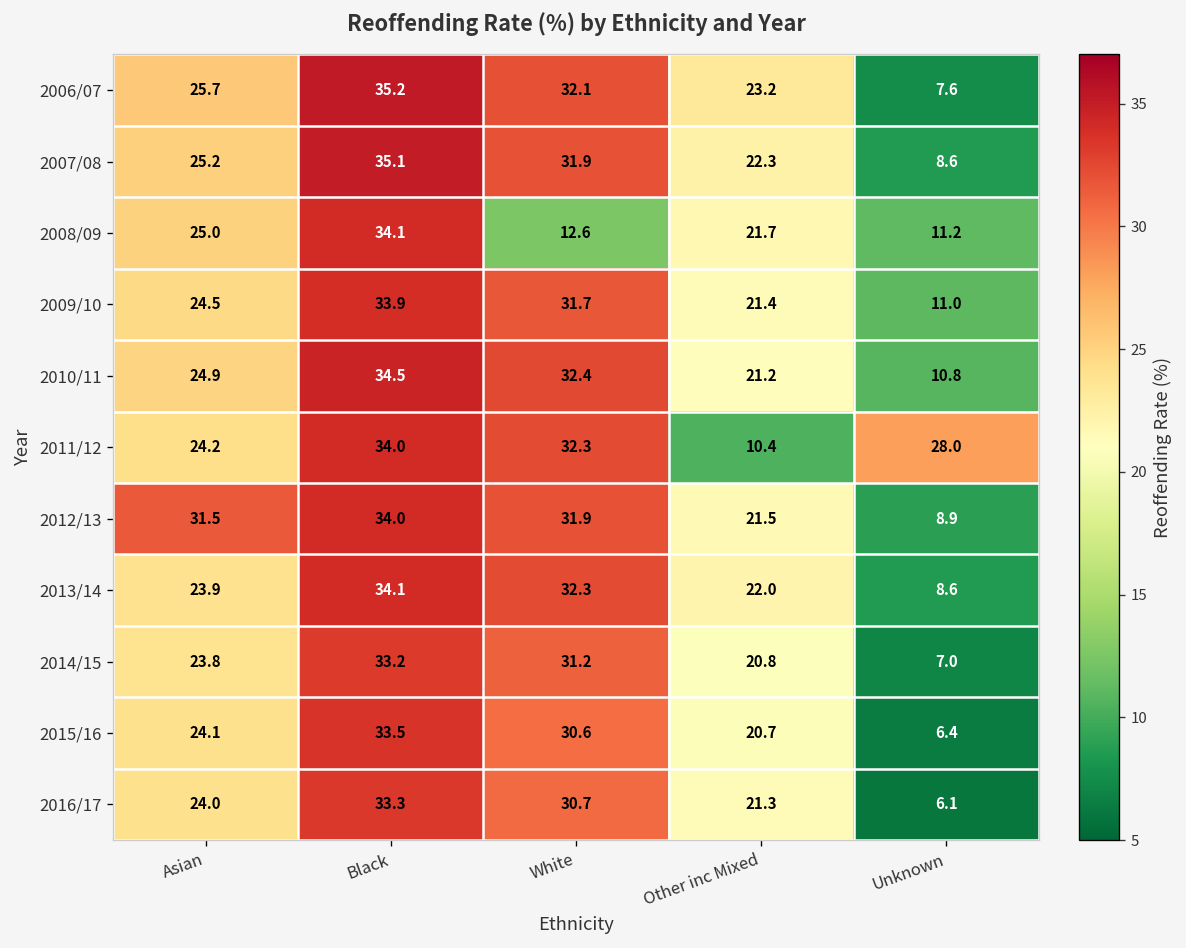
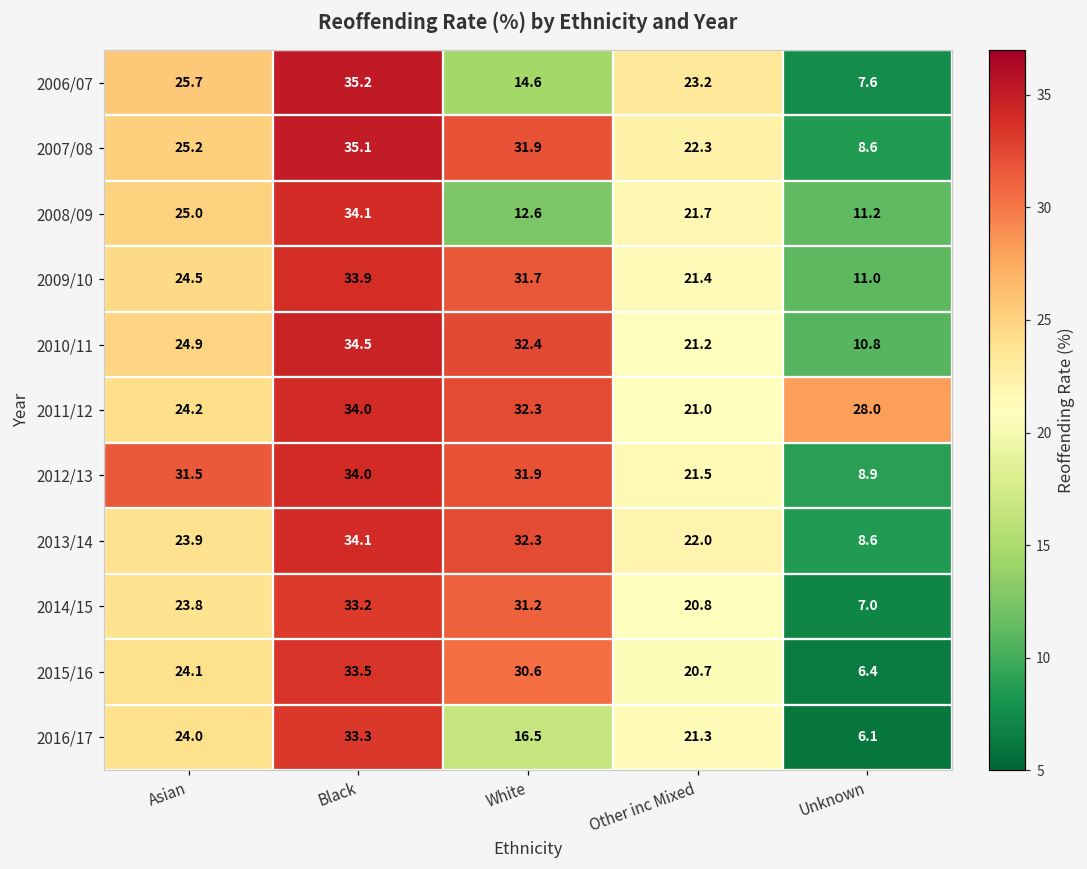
  {
    "2006/07": {
      "Asian": 25.7,
      "Black": 35.2,
-     "White": 32.1,
+     "White": 14.6,
      "Other inc Mixed": 23.2,
      "Unknown": 7.6
    },
    "2007/08": {
      "Asian": 25.2,
      "Black": 35.1,
      "White": 31.9,
      "Other inc Mixed": 22.3,
      "Unknown": 8.6
    },
    "2008/09": {
      "Asian": 25.0,
      "Black": 34.1,
      "White": 12.6,
      "Other inc Mixed": 21.7,
      "Unknown": 11.2
    },
    "2009/10": {
      "Asian": 24.5,
      "Black": 33.9,
      "White": 31.7,
      "Other inc Mixed": 21.4,
      "Unknown": 11.0
    },
    "2010/11": {
      "Asian": 24.9,
      "Black": 34.5,
      "White": 32.4,
      "Other inc Mixed": 21.2,
      "Unknown": 10.8
    },
    "2011/12": {
      "Asian": 24.2,
      "Black": 34.0,
      "White": 32.3,
-     "Other inc Mixed": 10.4,
+     "Other inc Mixed": 21.0,
      "Unknown": 28.0
    },
    "2012/13": {
      "Asian": 31.5,
      "Black": 34.0,
      "White": 31.9,
      "Other inc Mixed": 21.5,
      "Unknown": 8.9
    },
    "2013/14": {
      "Asian": 23.9,
      "Black": 34.1,
      "White": 32.3,
      "Other inc Mixed": 22.0,
      "Unknown": 8.6
    },
    "2014/15": {
      "Asian": 23.8,
      "Black": 33.2,
      "White": 31.2,
      "Other inc Mixed": 20.8,
      "Unknown": 7.0
    },
    "2015/16": {
      "Asian": 24.1,
      "Black": 33.5,
      "White": 30.6,
      "Other inc Mixed": 20.7,
      "Unknown": 6.4
    },
    "2016/17": {
      "Asian": 24.0,
      "Black": 33.3,
-     "White": 30.7,
+     "White": 16.5,
      "Other inc Mixed": 21.3,
      "Unknown": 6.1
    }
  }
